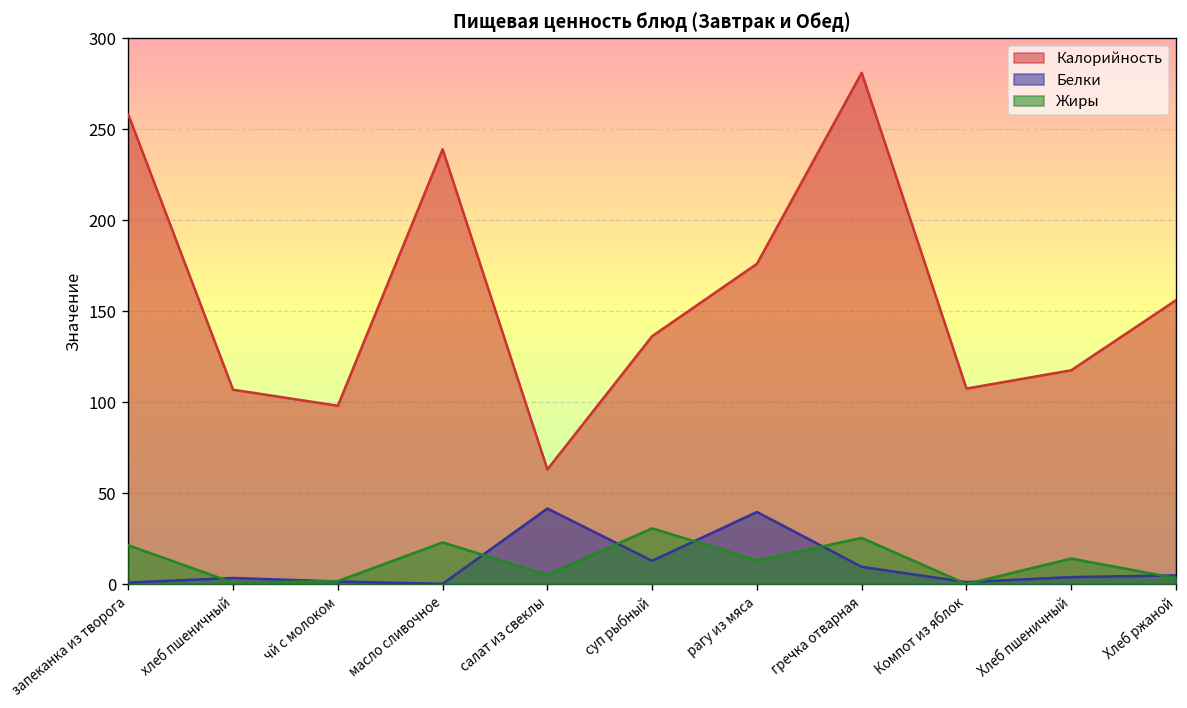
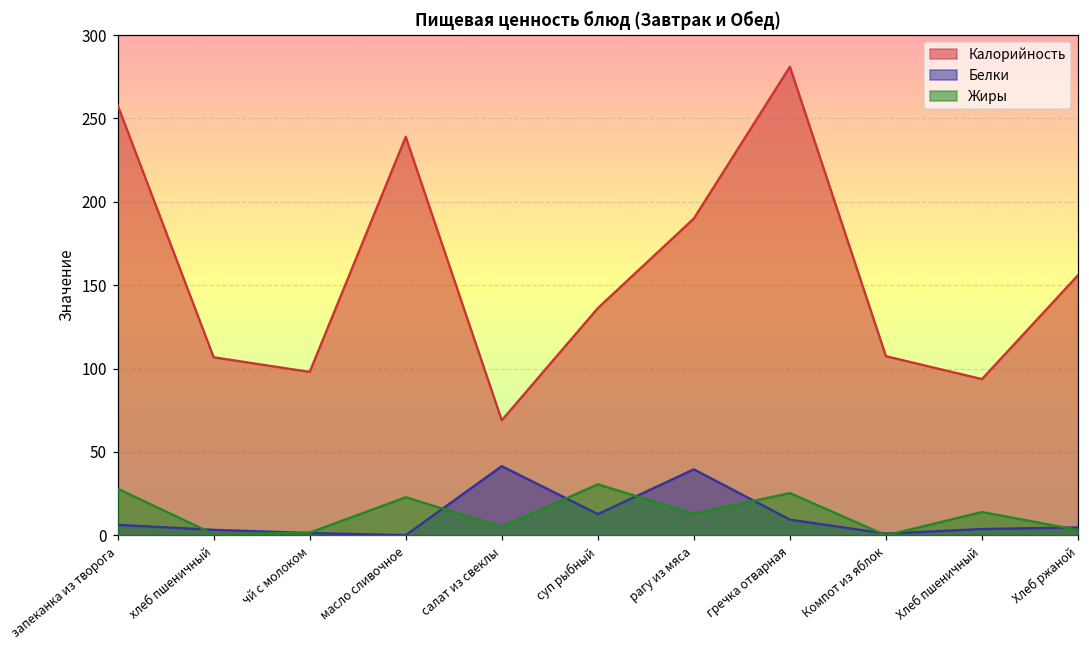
  {
    "Калорийность": {
      "запеканка из творога": 258,
      "хлеб пшеничный": 107,
      "чй с молоком": 98,
      "масло сливочное": 239,
-     "салат из свеклы": 63,
+     "салат из свеклы": 69,
      "суп рыбный": 136,
-     "рагу из мяса": 176,
+     "рагу из мяса": 190,
      "гречка отварная": 281,
      "Компот из яблок": 107,
-     "Хлеб пшеничный": 118,
+     "Хлеб пшеничный": 94,
      "Хлеб ржаной": 156
    },
    "Белки": {
-     "запеканка из творога": 1,
+     "запеканка из творога": 6,
      "хлеб пшеничный": 3,
      "масло сливочное": 0,
      "салат из свеклы": 42,
      "суп рыбный": 13,
      "рагу из мяса": 40,
      "гречка отварная": 9,
      "Хлеб пшеничный": 4
    },
    "Жиры": {
-     "запеканка из творога": 21,
+     "запеканка из творога": 28,
      "хлеб пшеничный": 1,
      "масло сливочное": 23,
      "салат из свеклы": 5,
      "суп рыбный": 31,
      "рагу из мяса": 13,
      "гречка отварная": 25,
      "Хлеб пшеничный": 14
    }
  }
